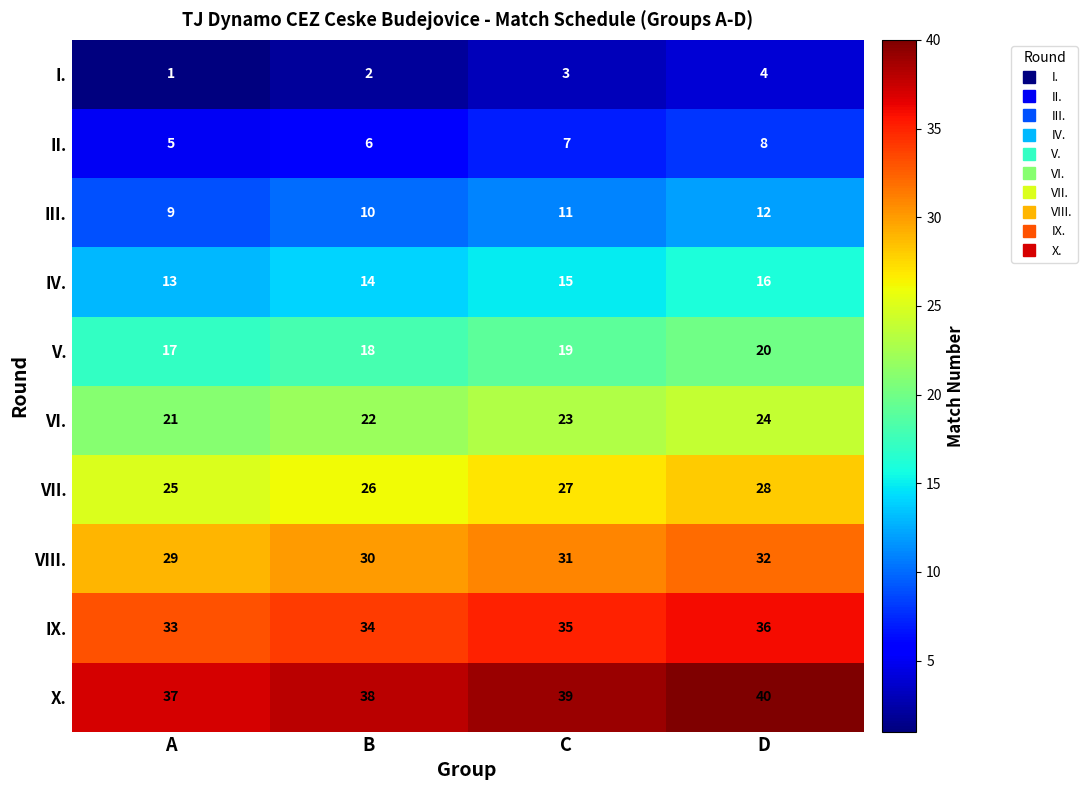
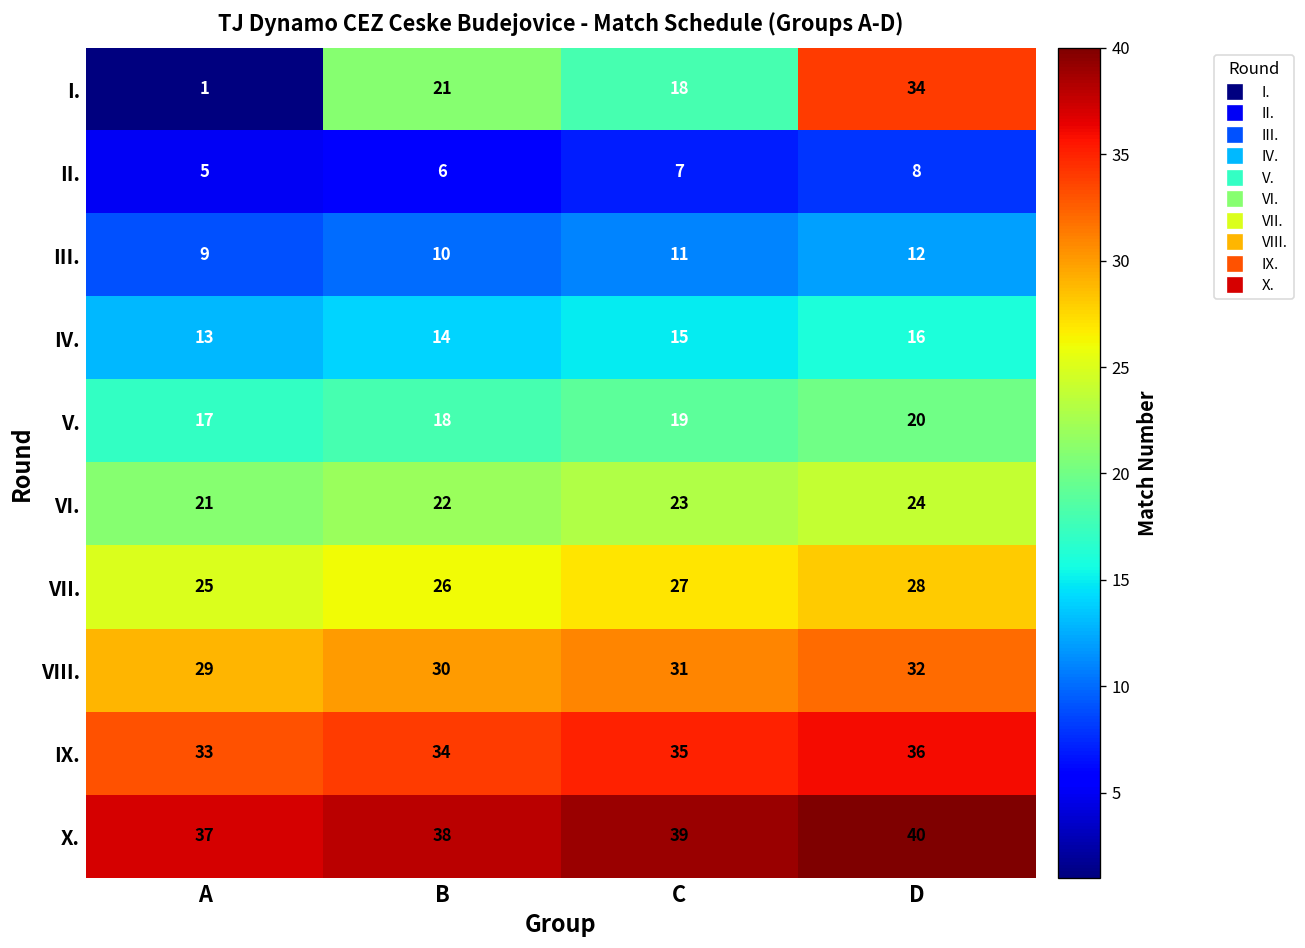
  {
    "I.": {
      "A": 1,
-     "B": 2,
-     "C": 3,
-     "D": 4
+     "B": 21,
+     "C": 18,
+     "D": 34
    },
    "II.": {
      "A": 5,
      "B": 6,
      "C": 7,
      "D": 8
    },
    "III.": {
      "A": 9,
      "B": 10,
      "C": 11,
      "D": 12
    },
    "IV.": {
      "A": 13,
      "B": 14,
      "C": 15,
      "D": 16
    },
    "V.": {
      "A": 17,
      "B": 18,
      "C": 19,
      "D": 20
    },
    "VI.": {
      "A": 21,
      "B": 22,
      "C": 23,
      "D": 24
    },
    "VII.": {
      "A": 25,
      "B": 26,
      "C": 27,
      "D": 28
    },
    "VIII.": {
      "A": 29,
      "B": 30,
      "C": 31,
      "D": 32
    },
    "IX.": {
      "A": 33,
      "B": 34,
      "C": 35,
      "D": 36
    },
    "X.": {
      "A": 37,
      "B": 38,
      "C": 39,
      "D": 40
    }
  }
